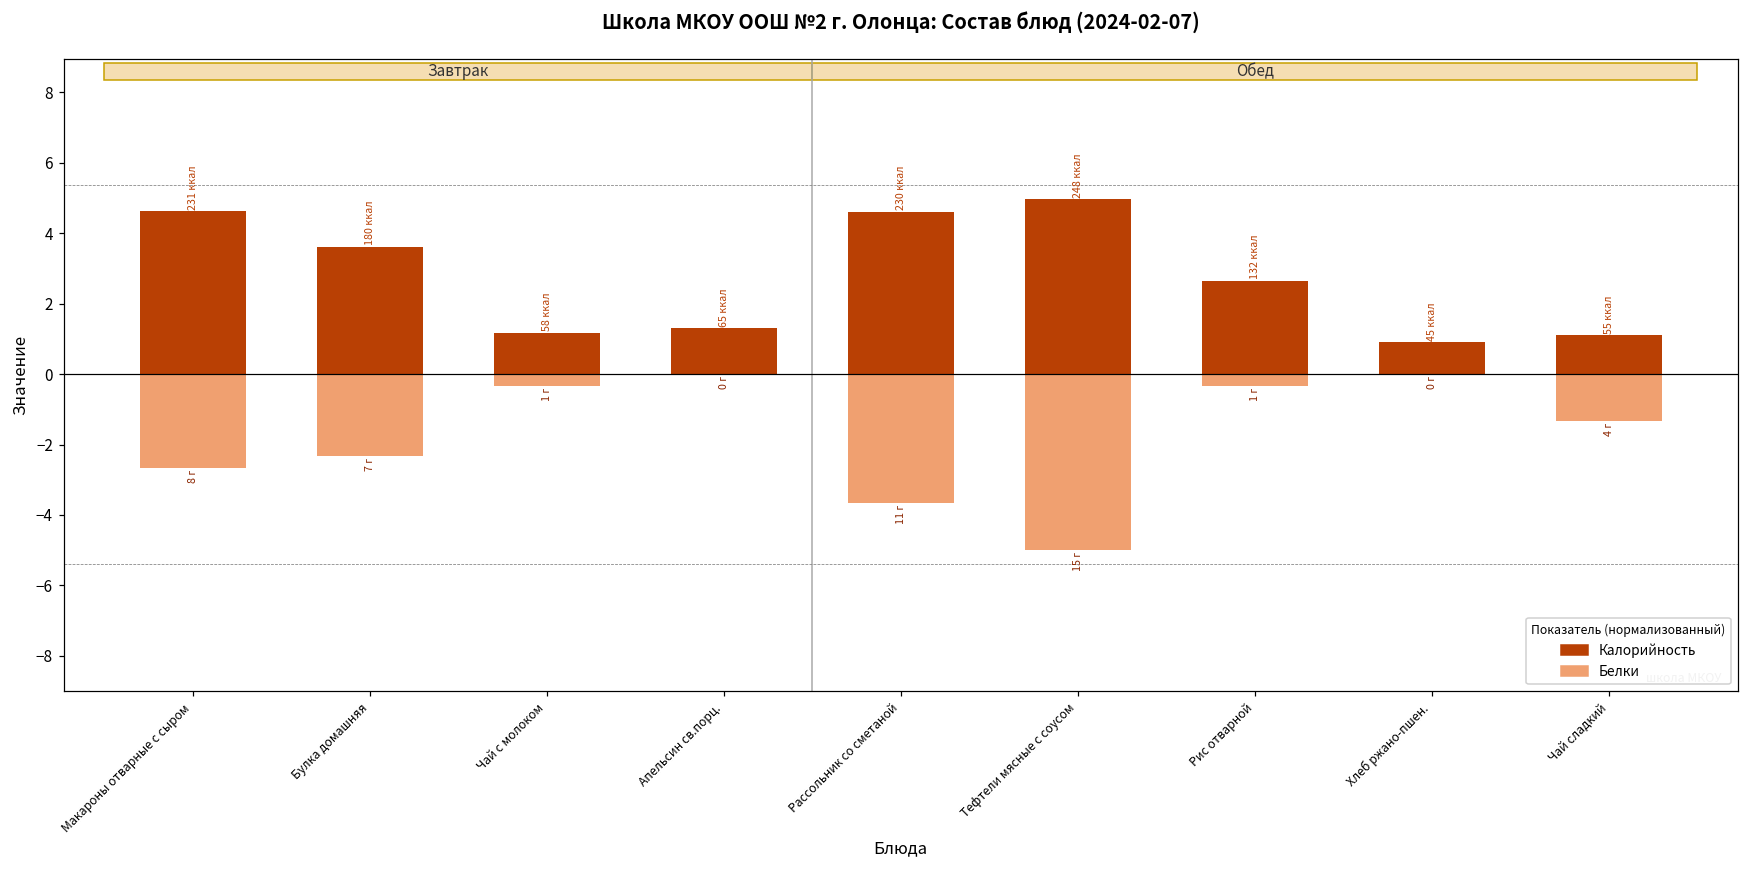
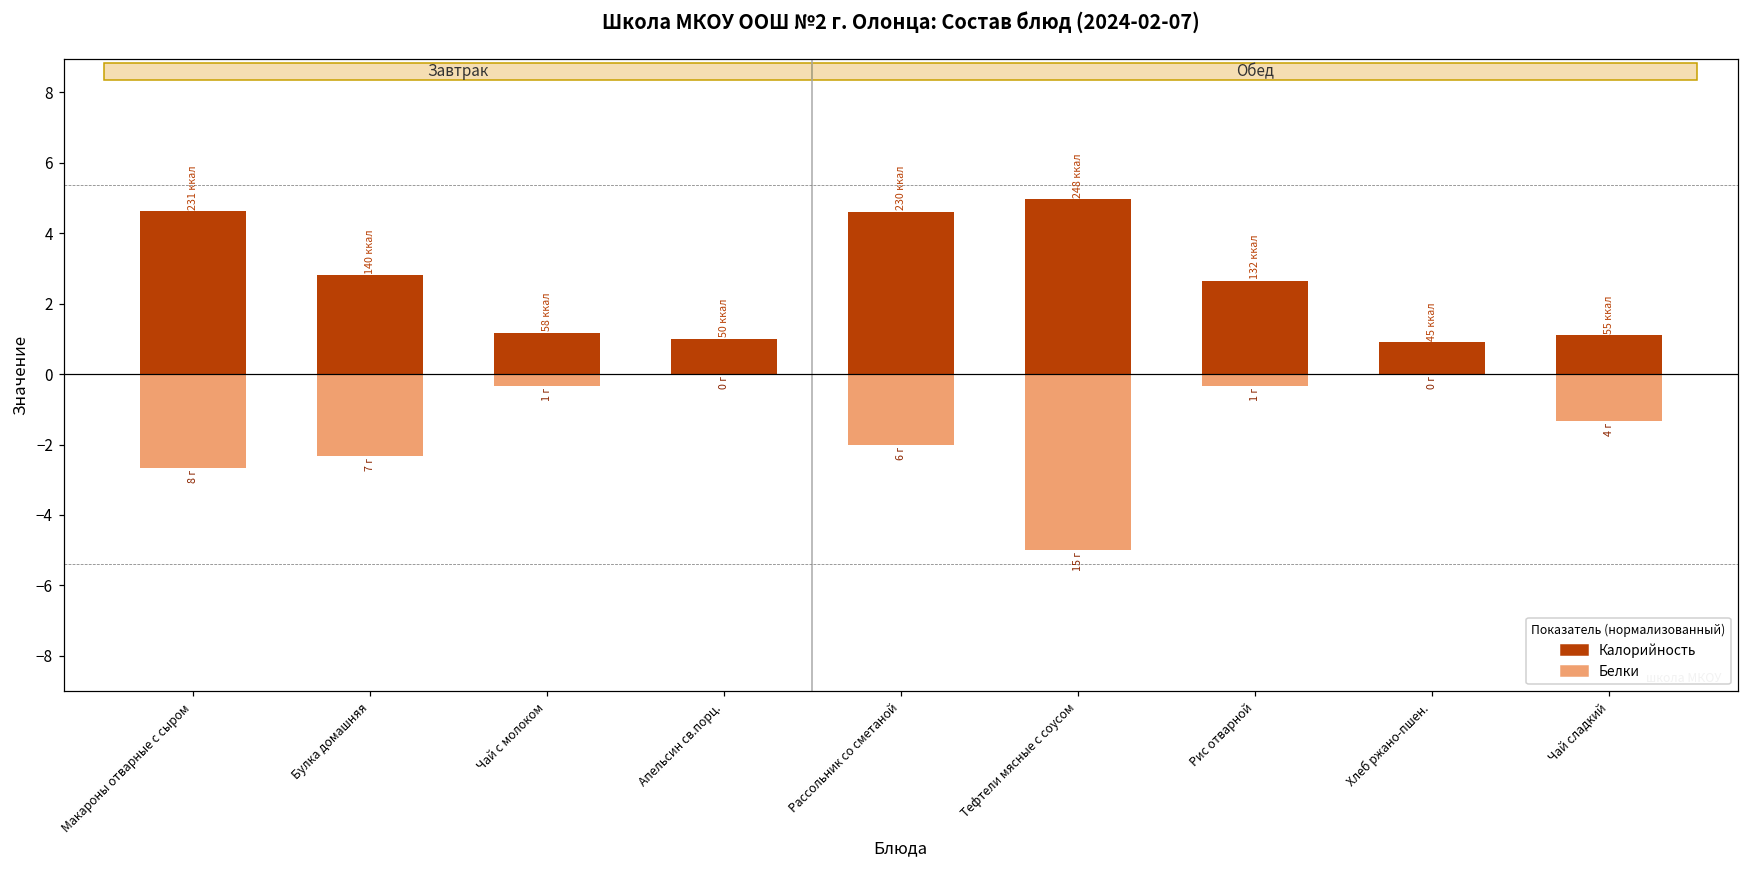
  {
    "Калорийность": {
-     "Булка домашняя": 180,
-     "Апельсин св.порц.": 65
+     "Булка домашняя": 140,
+     "Апельсин св.порц.": 50
    },
    "Белки": {
      "Апельсин св.порц.": 0,
-     "Рассольник со сметаной": 11,
+     "Рассольник со сметаной": 6,
      "Хлеб ржано-пшен.": 0
    }
  }
